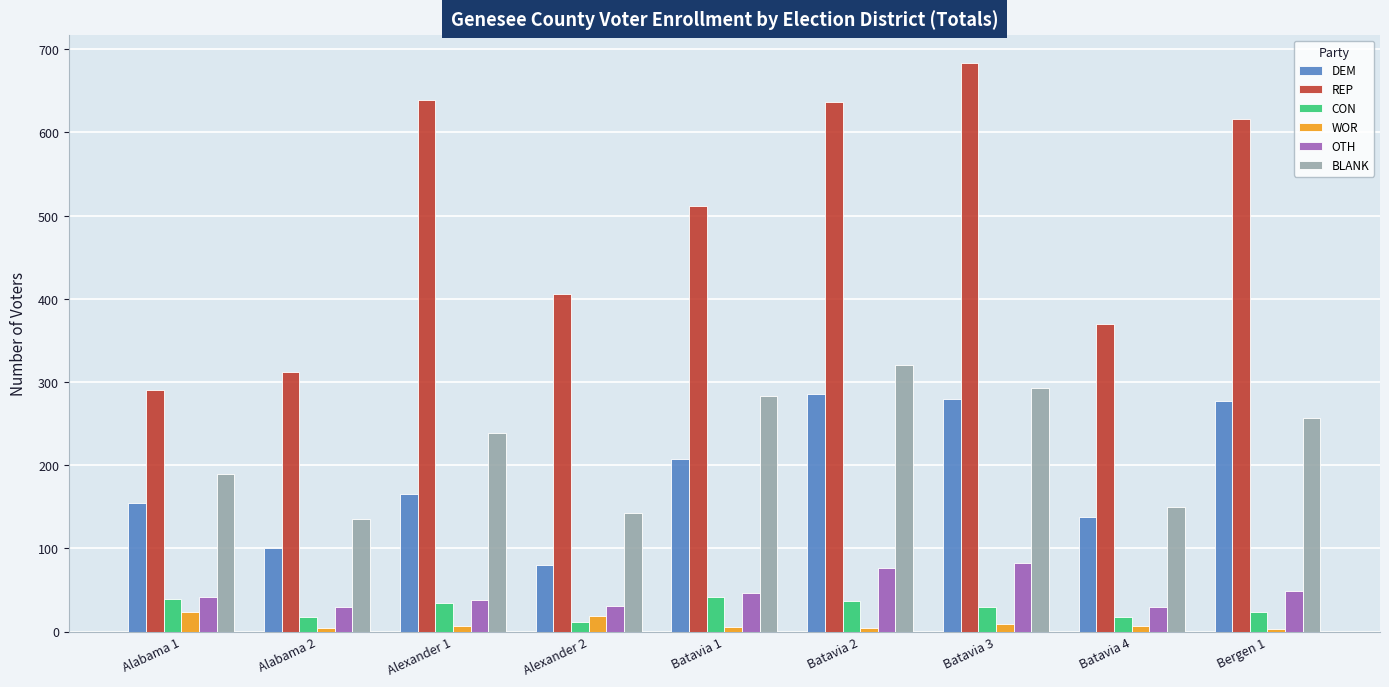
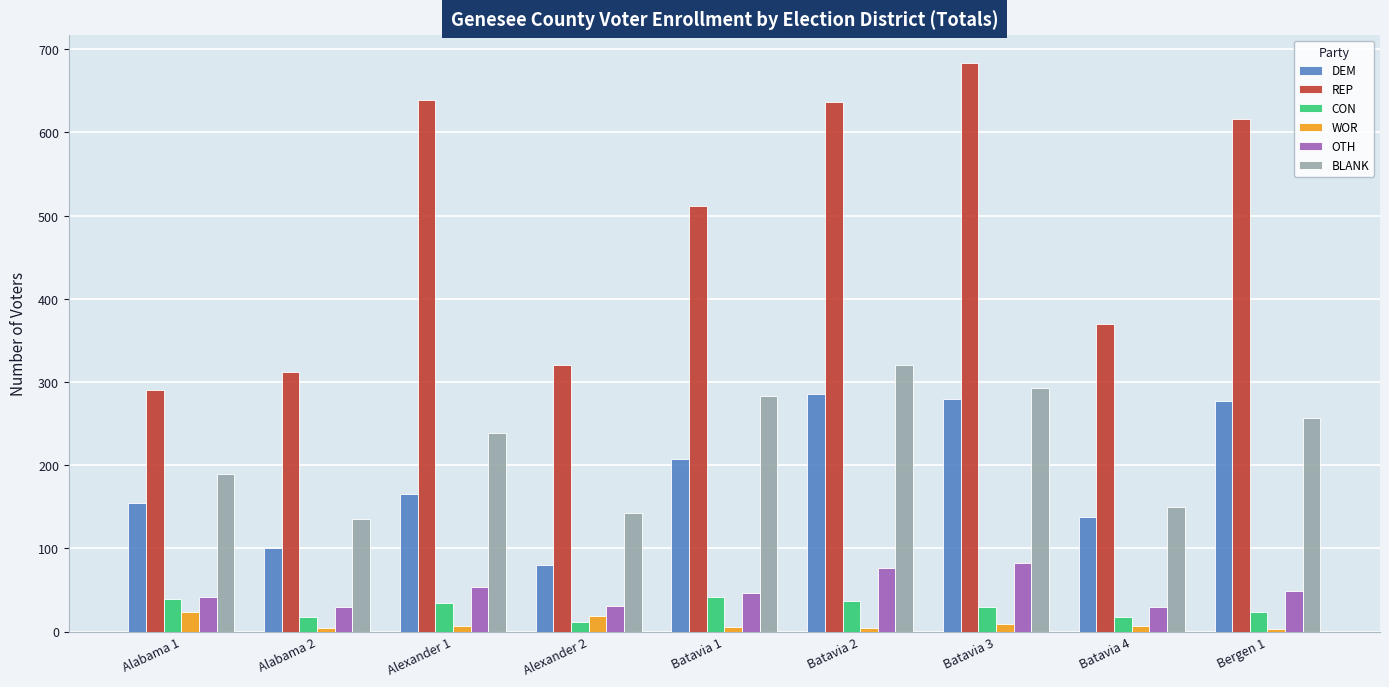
  {
    "DEM": {
      "Alabama 1": 150,
      "Alabama 2": 100,
      "Alexander 1": 170,
      "Alexander 2": 80,
      "Batavia 1": 210,
      "Batavia 2": 290,
      "Batavia 3": 280,
      "Batavia 4": 140,
      "Bergen 1": 280
    },
    "REP": {
      "Alabama 1": 290,
      "Alabama 2": 310,
      "Alexander 1": 640,
-     "Alexander 2": 410,
+     "Alexander 2": 320,
      "Batavia 1": 510,
      "Batavia 2": 640,
      "Batavia 3": 680,
      "Batavia 4": 370,
      "Bergen 1": 620
    },
    "CON": {
      "Alabama 1": 40,
      "Alabama 2": 20,
      "Alexander 1": 30,
      "Alexander 2": 10,
      "Batavia 1": 40,
      "Batavia 2": 40,
      "Batavia 3": 30,
      "Batavia 4": 20,
      "Bergen 1": 20
    },
    "WOR": {
      "Alabama 1": 20,
      "Alabama 2": 0,
      "Alexander 1": 10,
      "Alexander 2": 20,
      "Batavia 1": 10,
      "Batavia 2": 0,
      "Batavia 3": 10,
      "Batavia 4": 10
    },
    "OTH": {
      "Alabama 1": 40,
      "Alabama 2": 30,
-     "Alexander 1": 40,
+     "Alexander 1": 50,
      "Alexander 2": 30,
      "Batavia 1": 50,
      "Batavia 2": 80,
      "Batavia 3": 80,
      "Batavia 4": 30,
      "Bergen 1": 50
    },
    "BLANK": {
      "Alabama 1": 190,
      "Alabama 2": 140,
      "Alexander 1": 240,
      "Alexander 2": 140,
      "Batavia 1": 280,
      "Batavia 2": 320,
      "Batavia 3": 290,
      "Batavia 4": 150,
      "Bergen 1": 260
    }
  }
